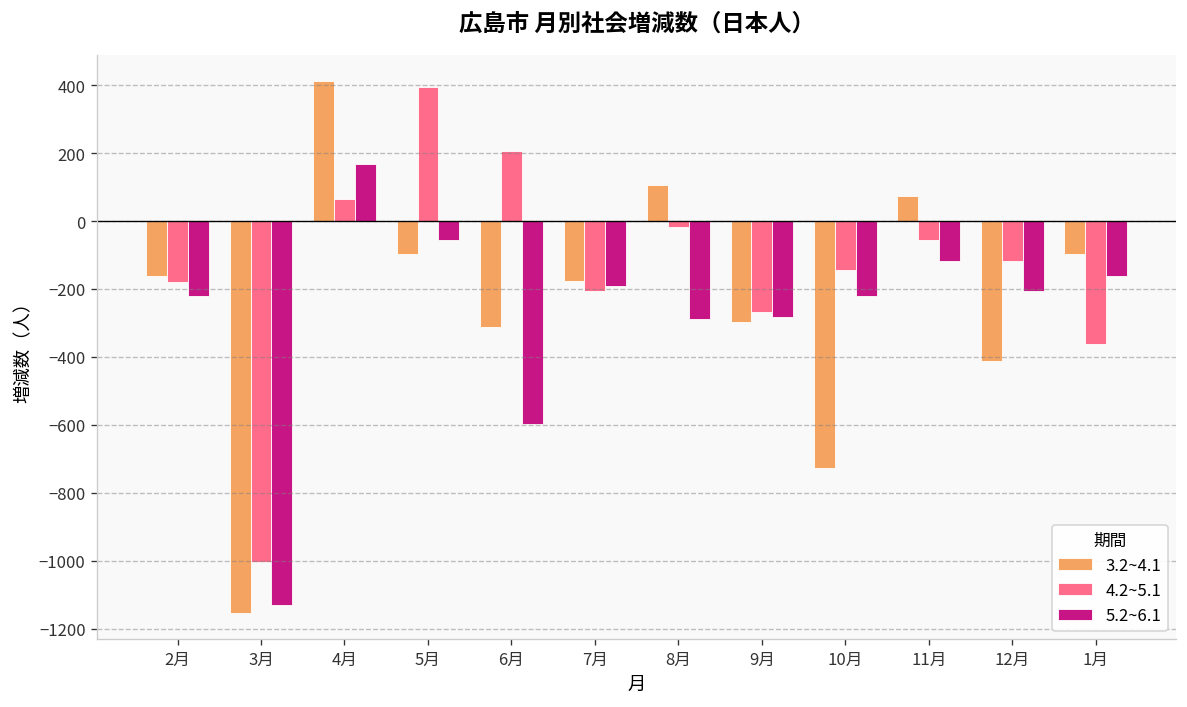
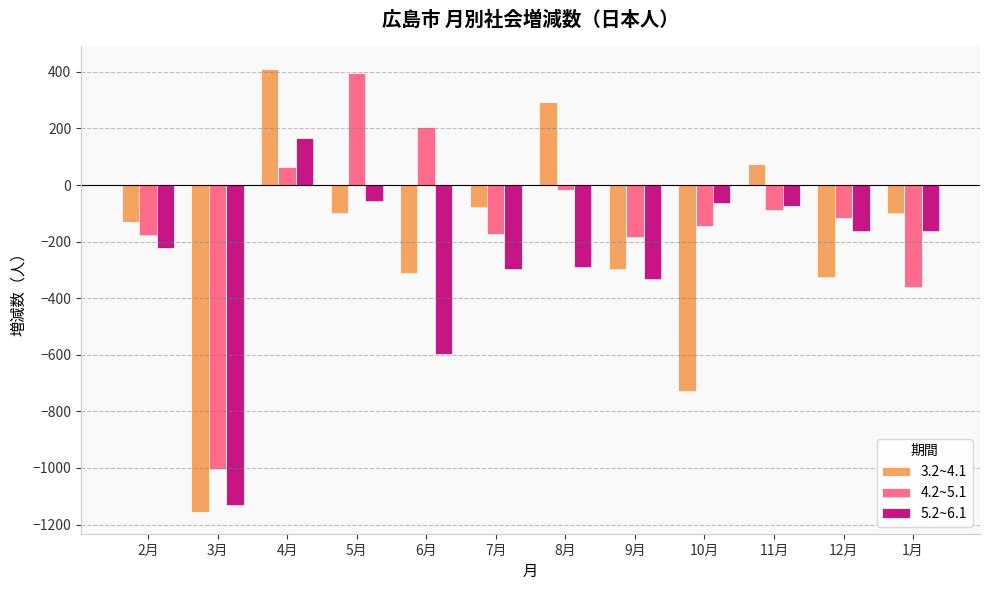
  {
    "3.2~4.1": {
-     "2月": -160,
+     "2月": -130,
      "3月": -1150,
      "4月": 410,
      "5月": -100,
      "6月": -310,
-     "7月": -180,
-     "8月": 110,
+     "7月": -80,
+     "8月": 290,
      "9月": -300,
      "10月": -730,
      "11月": 80,
-     "12月": -410,
+     "12月": -330,
      "1月": -100
    },
    "4.2~5.1": {
      "2月": -180,
      "3月": -1000,
      "4月": 70,
      "5月": 400,
      "6月": 210,
-     "7月": -210,
+     "7月": -170,
      "8月": -20,
-     "9月": -270,
+     "9月": -180,
      "10月": -140,
-     "11月": -60,
+     "11月": -90,
      "12月": -120,
      "1月": -360
    },
    "5.2~6.1": {
      "2月": -220,
      "3月": -1130,
      "4月": 170,
      "5月": -60,
      "6月": -600,
-     "7月": -190,
+     "7月": -300,
      "8月": -290,
-     "9月": -280,
-     "10月": -220,
-     "11月": -120,
-     "12月": -210,
+     "9月": -330,
+     "10月": -70,
+     "11月": -80,
+     "12月": -160,
      "1月": -160
    }
  }
